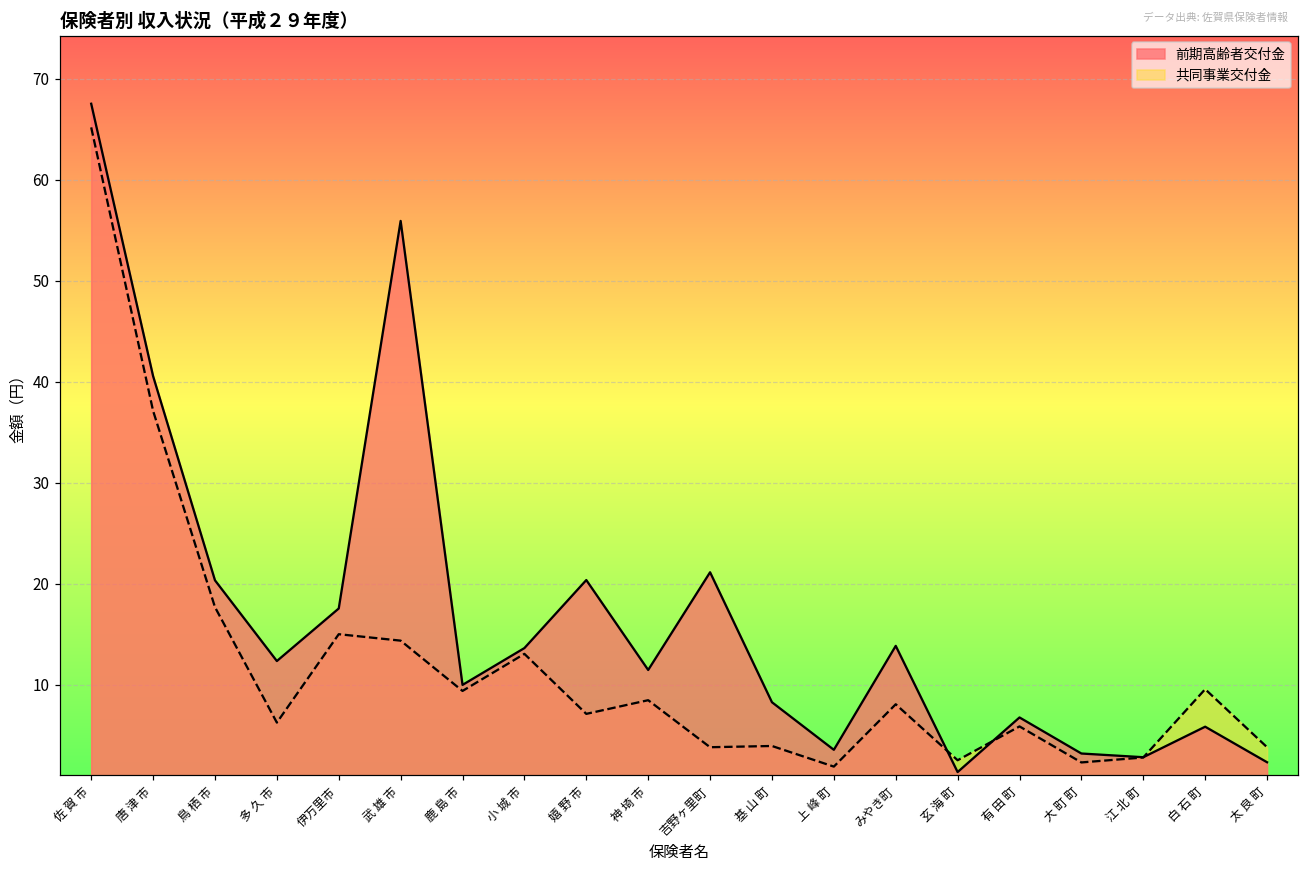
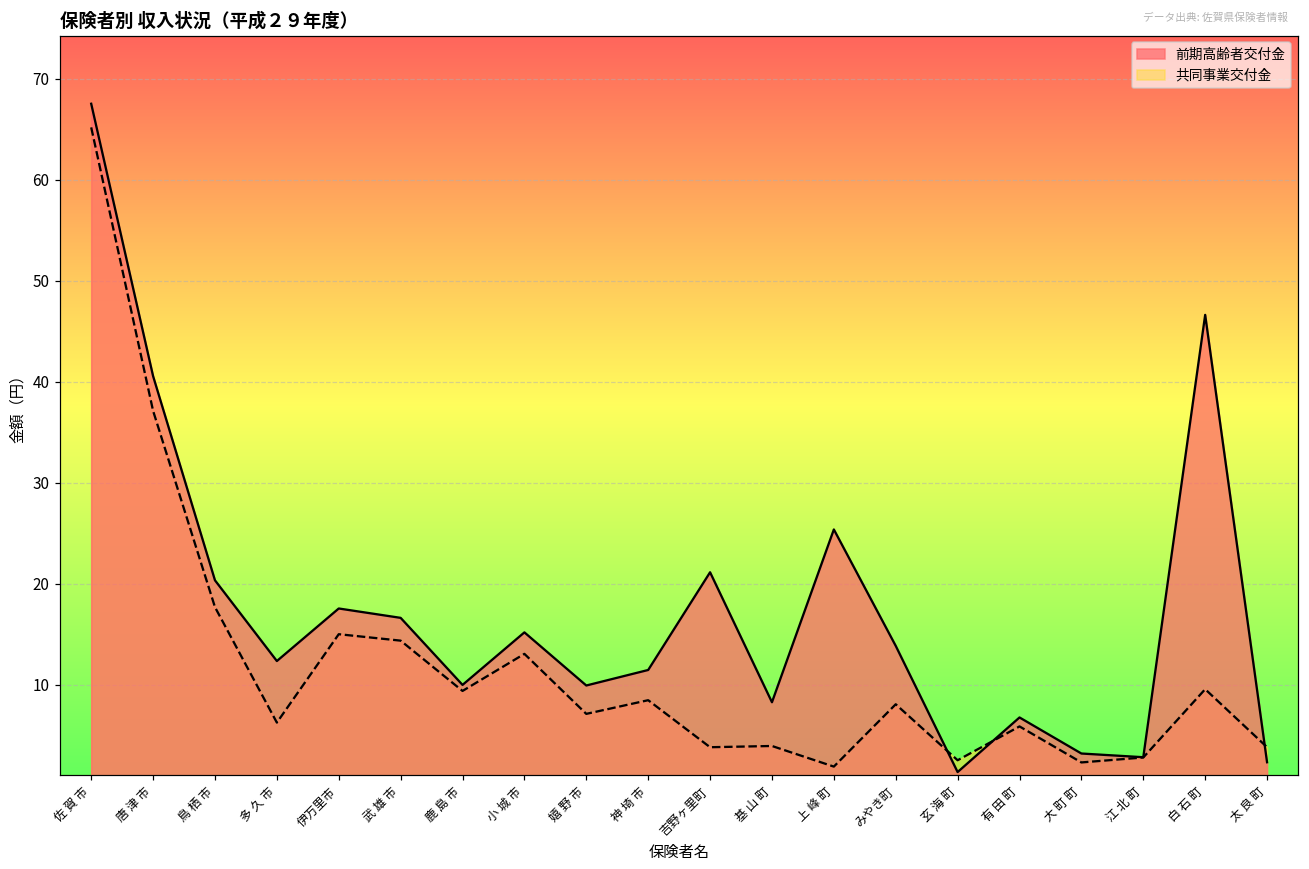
  {
    "前期高齢者交付金": {
      "佐 賀 市": 68,
      "唐 津 市": 41,
      "鳥 栖 市": 20,
      "多 久 市": 12,
      "伊万里市": 18,
-     "武 雄 市": 56,
+     "武 雄 市": 17,
      "鹿 島 市": 10,
-     "小 城 市": 14,
-     "嬉 野 市": 20,
+     "小 城 市": 15,
+     "嬉 野 市": 10,
      "神 埼 市": 11,
      "吉野ヶ里町": 21,
      "基 山 町": 8,
-     "上 峰 町": 4,
+     "上 峰 町": 25,
      "みやき町": 14,
      "玄 海 町": 1,
      "有 田 町": 7,
      "大 町 町": 3,
-     "白 石 町": 6,
+     "白 石 町": 47,
      "太 良 町": 2
    },
    "共同事業交付金": {
      "佐 賀 市": 65,
      "唐 津 市": 37,
      "鳥 栖 市": 18,
      "多 久 市": 6,
      "伊万里市": 15,
      "武 雄 市": 14,
      "鹿 島 市": 9,
      "小 城 市": 13,
      "嬉 野 市": 7,
      "神 埼 市": 8,
      "吉野ヶ里町": 4,
      "基 山 町": 4,
      "上 峰 町": 2,
      "みやき町": 8,
      "玄 海 町": 2,
      "有 田 町": 6,
      "大 町 町": 2,
      "白 石 町": 10,
      "太 良 町": 4
    }
  }
